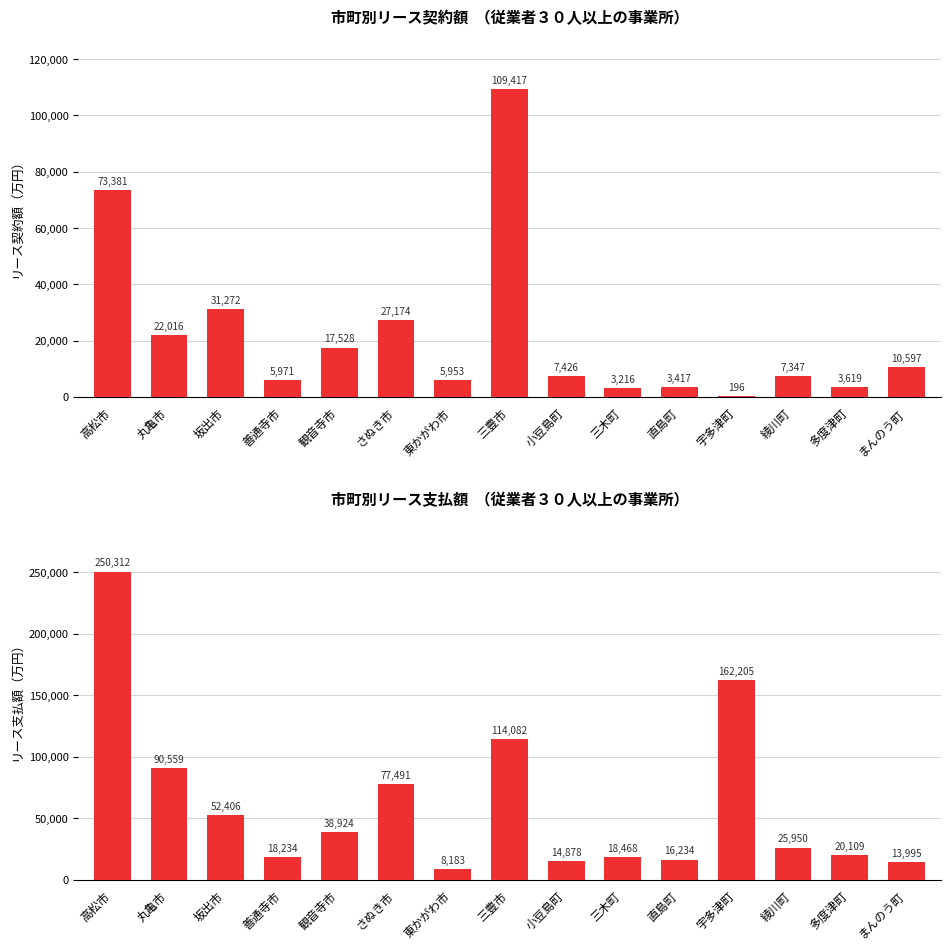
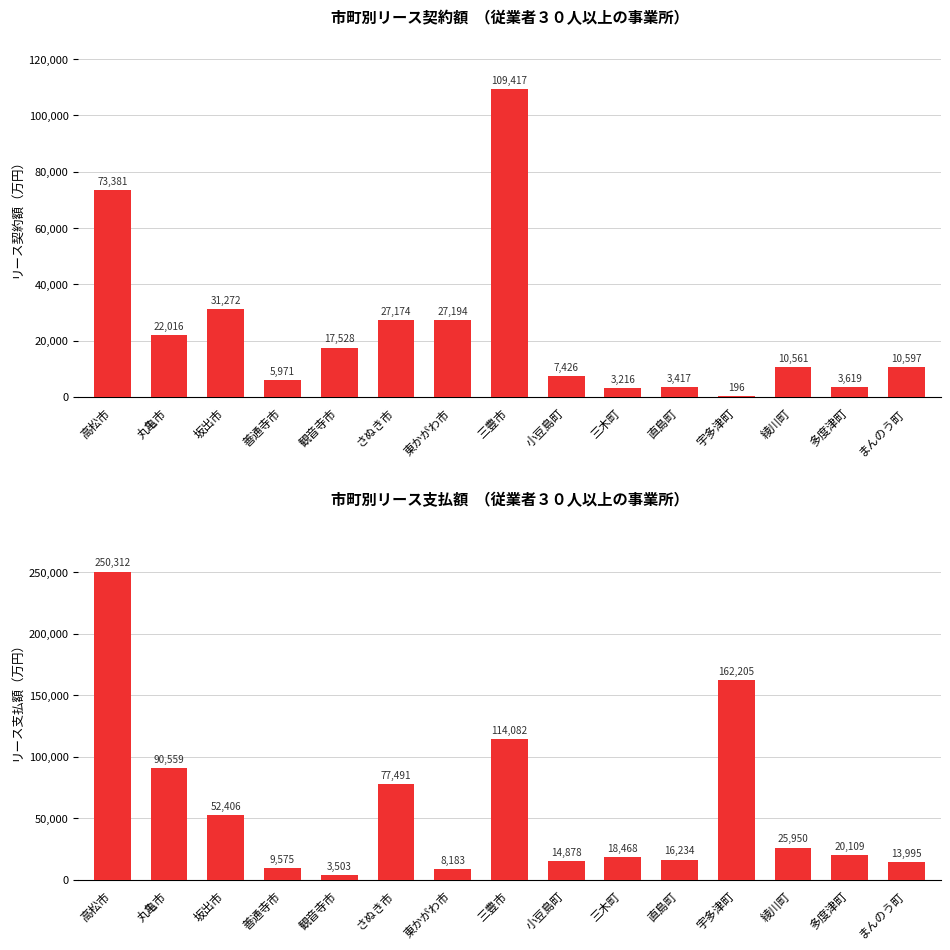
  {
    "市町別リース契約額 （従業者３０人以上の事業所）": {
      "高松市": "73,381",
      "丸亀市": "22,016",
      "坂出市": "31,272",
      "善通寺市": "5,971",
      "観音寺市": "17,528",
      "さぬき市": "27,174",
-     "東かがわ市": "5,953",
+     "東かがわ市": "27,194",
      "三豊市": "109,417",
      "小豆島町": "7,426",
      "三木町": "3,216",
      "直島町": "3,417",
      "宇多津町": "196",
-     "綾川町": "7,347",
+     "綾川町": "10,561",
      "多度津町": "3,619",
      "まんのう町": "10,597"
    },
    "市町別リース支払額 （従業者３０人以上の事業所）": {
      "高松市": "250,312",
      "丸亀市": "90,559",
      "坂出市": "52,406",
-     "善通寺市": "18,234",
-     "観音寺市": "38,924",
+     "善通寺市": "9,575",
+     "観音寺市": "3,503",
      "さぬき市": "77,491",
      "東かがわ市": "8,183",
      "三豊市": "114,082",
      "小豆島町": "14,878",
      "三木町": "18,468",
      "直島町": "16,234",
      "宇多津町": "162,205",
      "綾川町": "25,950",
      "多度津町": "20,109",
      "まんのう町": "13,995"
    }
  }
